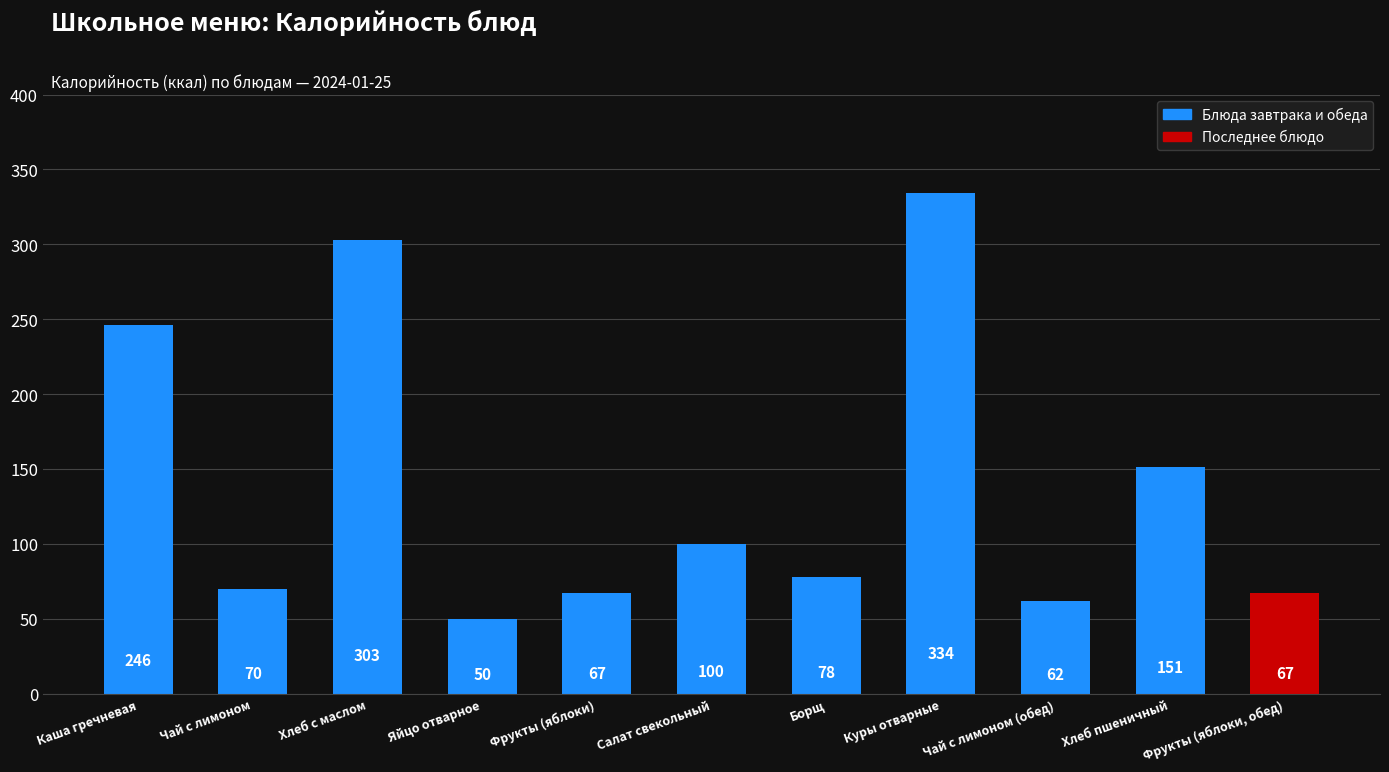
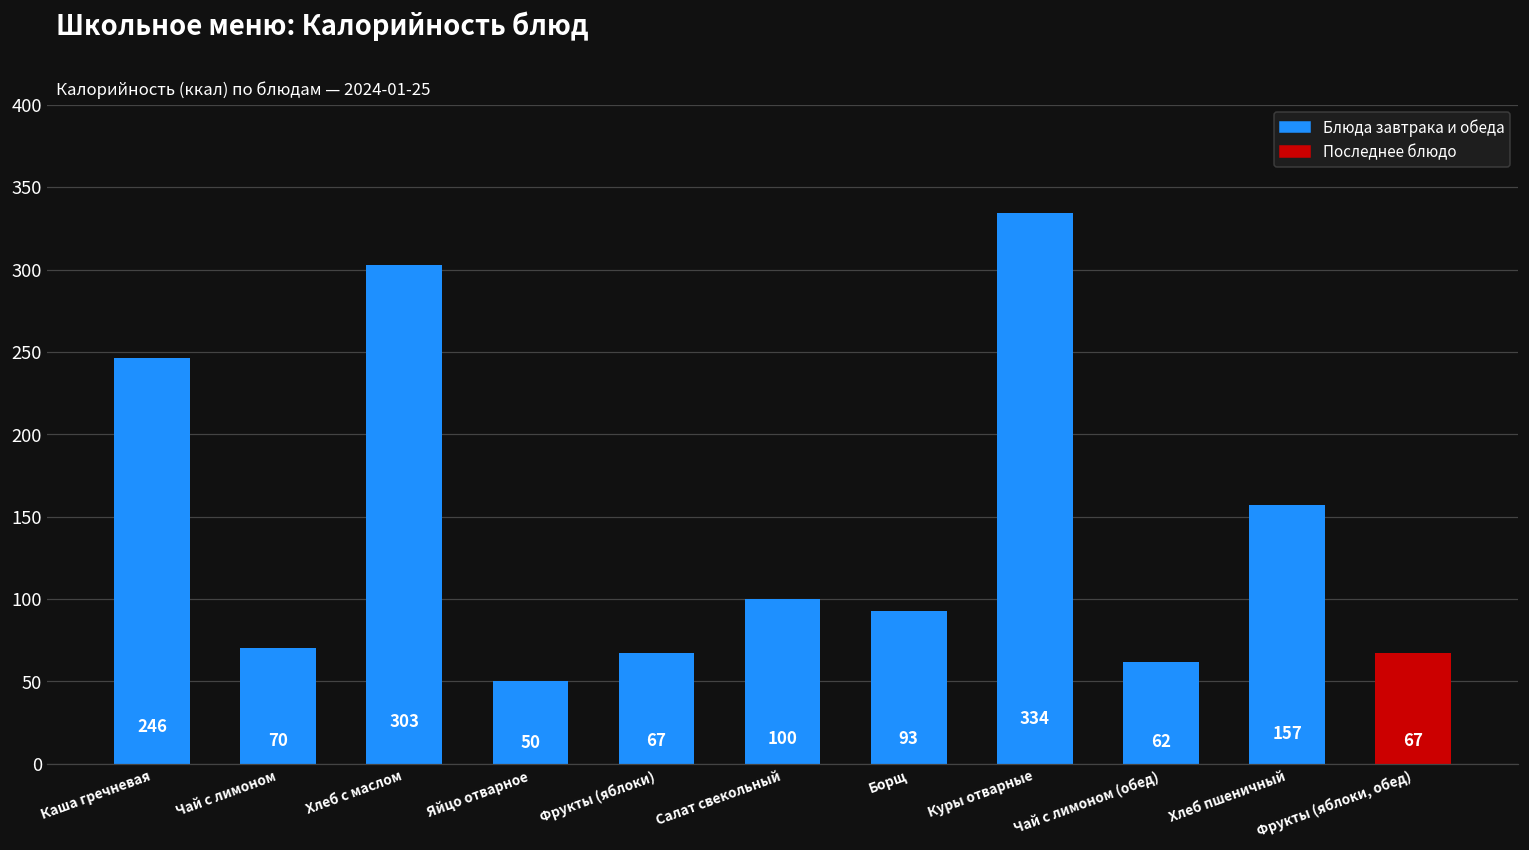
  {
    "Каша гречневая": 246,
    "Чай с лимоном": 70,
    "Хлеб с маслом": 303,
    "Яйцо отварное": 50,
    "Фрукты (яблоки)": 67,
    "Салат свекольный": 100,
-   "Борщ": 78,
+   "Борщ": 93,
    "Куры отварные": 334,
    "Чай с лимоном (обед)": 62,
-   "Хлеб пшеничный": 151,
+   "Хлеб пшеничный": 157,
    "Фрукты (яблоки, обед)": 67
  }
